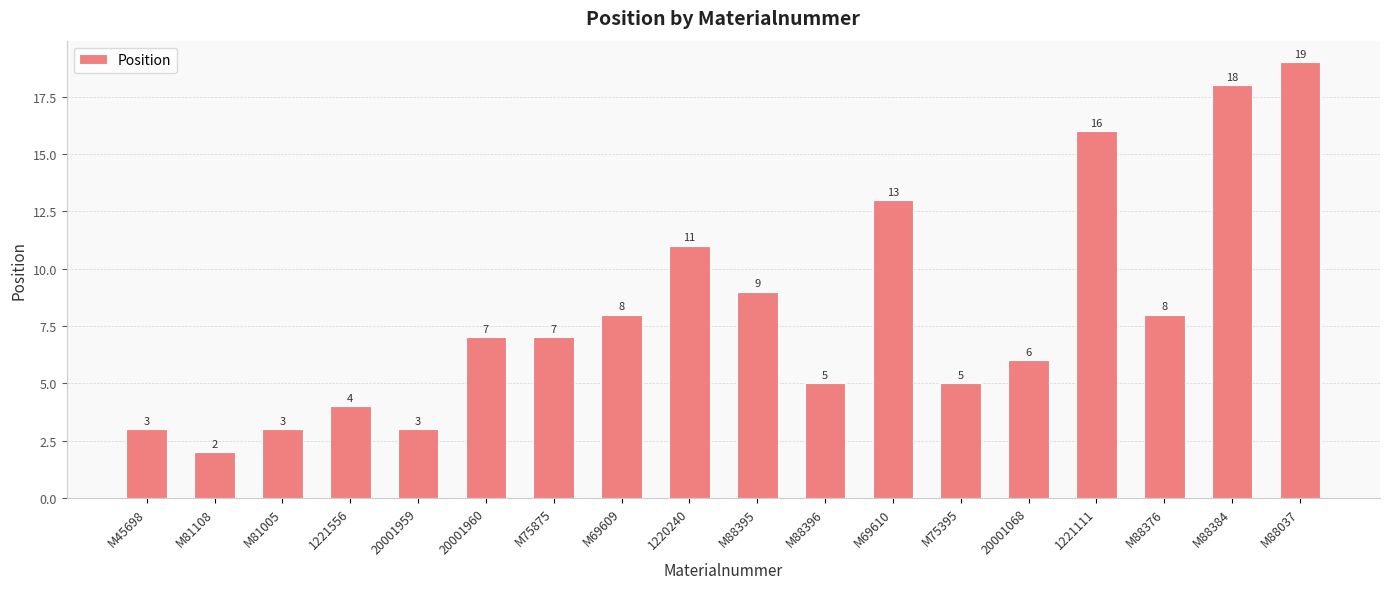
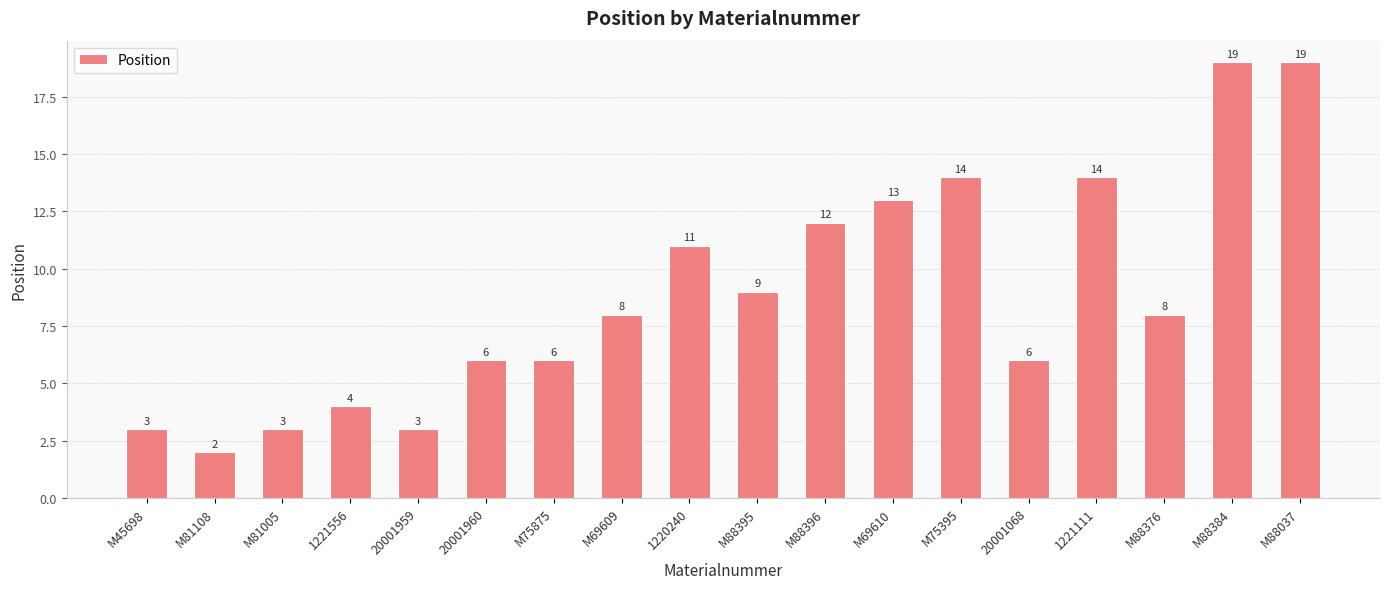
  {
    "M45698": 3,
    "M81108": 2,
    "M81005": 3,
    "1221556": 4,
    "20001959": 3,
-   "20001960": 7,
-   "M75875": 7,
+   "20001960": 6,
+   "M75875": 6,
    "M69609": 8,
    "1220240": 11,
    "M88395": 9,
-   "M88396": 5,
+   "M88396": 12,
    "M69610": 13,
-   "M75395": 5,
+   "M75395": 14,
    "20001068": 6,
-   "1221111": 16,
+   "1221111": 14,
    "M88376": 8,
-   "M88384": 18,
+   "M88384": 19,
    "M88037": 19
  }
